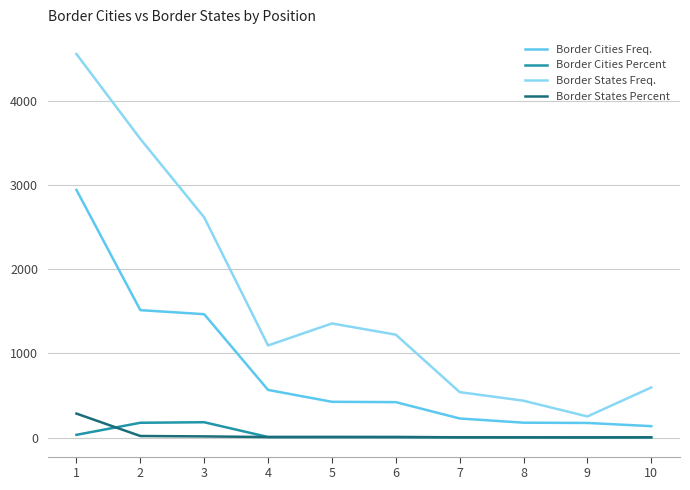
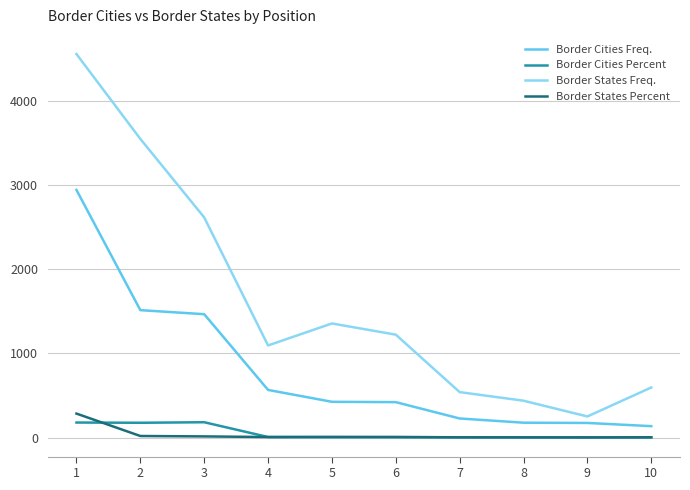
  {
    "Border Cities Percent": {
-     "1": 0,
+     "1": 200,
      "2": 200,
      "3": 200
    },
    "Border States Percent": {
      "1": 300,
      "2": 0,
      "3": 0
    }
  }
